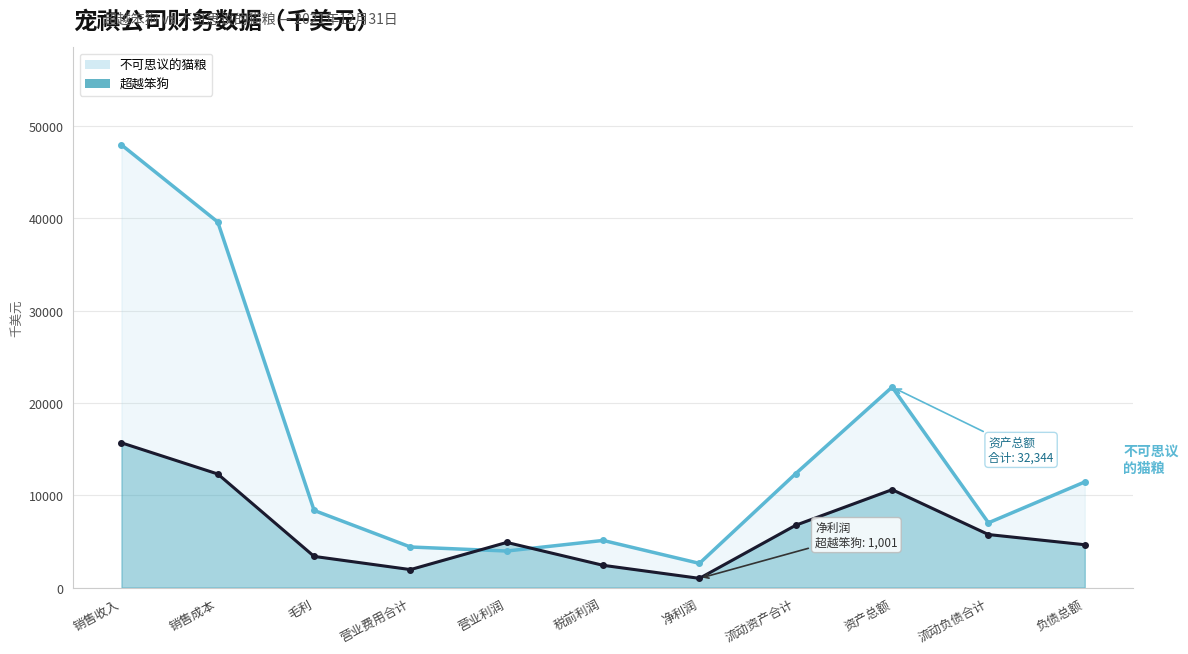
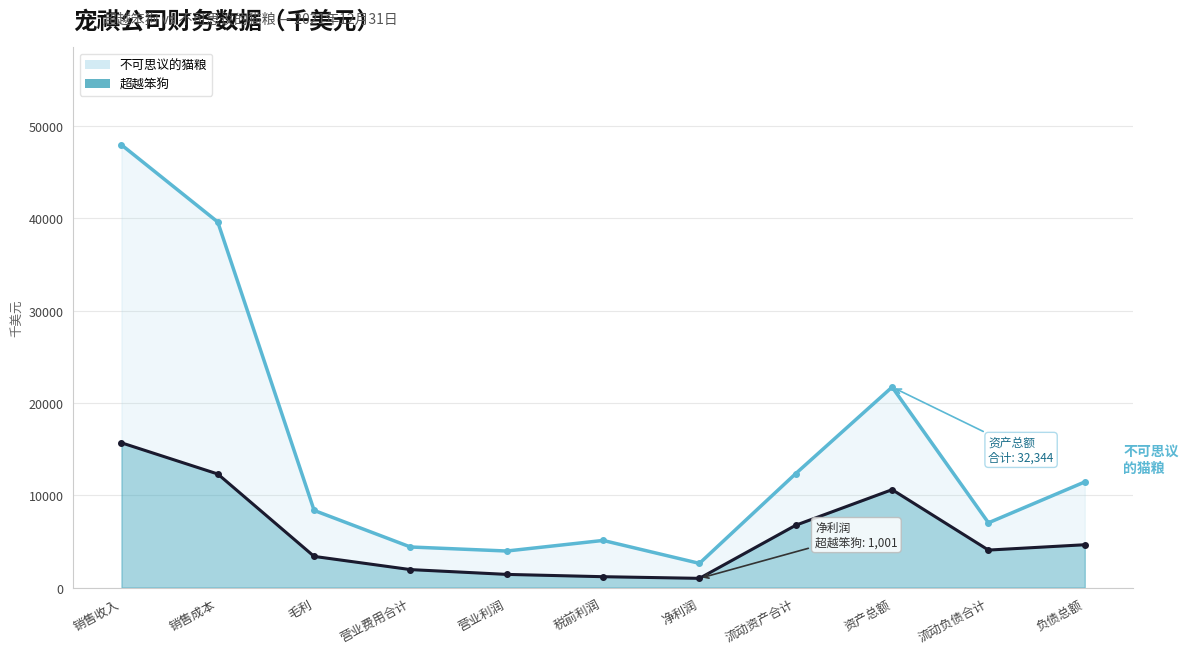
  {
    "不可思议的猫粮": {
      "销售收入": 48000,
      "销售成本": 40000,
      "毛利": 8000,
      "营业费用合计": 4000,
      "营业利润": 4000,
      "税前利润": 5000,
      "净利润": 3000,
      "流动资产合计": 12000,
      "流动负债合计": 7000,
      "负债总额": 11000
    },
    "超越笨狗": {
      "销售收入": 16000,
      "销售成本": 12000,
      "毛利": 3000,
      "营业费用合计": 2000,
-     "营业利润": 5000,
-     "税前利润": 2000,
+     "营业利润": 1000,
+     "税前利润": 1000,
      "净利润": 1000,
      "资产总额": 11000,
-     "流动负债合计": 6000,
+     "流动负债合计": 4000,
      "负债总额": 5000
    }
  }
